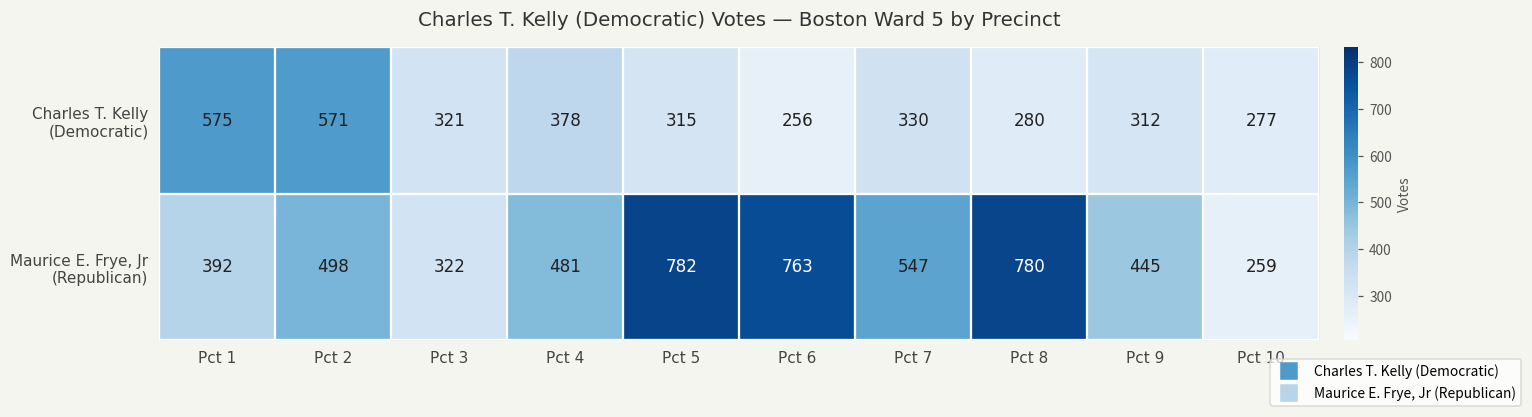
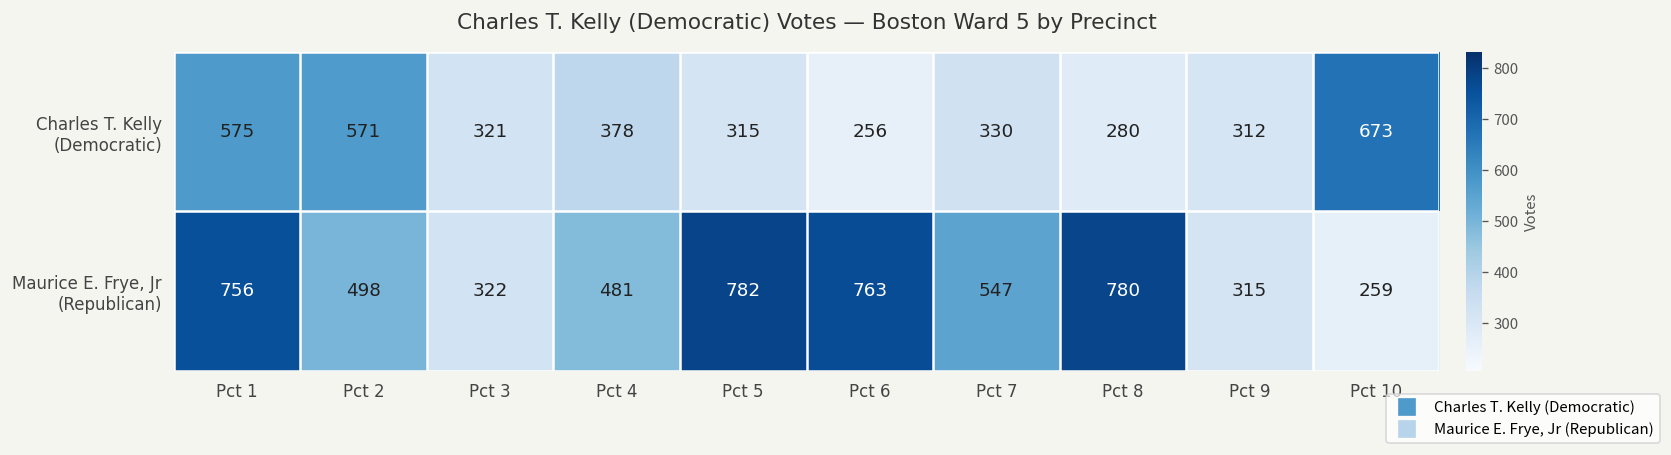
  {
    "Charles T. Kelly (Democratic)": {
      "Pct 1": 575,
      "Pct 2": 571,
      "Pct 3": 321,
      "Pct 4": 378,
      "Pct 5": 315,
      "Pct 6": 256,
      "Pct 7": 330,
      "Pct 8": 280,
      "Pct 9": 312,
-     "Pct 10": 277
+     "Pct 10": 673
    },
    "Maurice E. Frye, Jr (Republican)": {
-     "Pct 1": 392,
+     "Pct 1": 756,
      "Pct 2": 498,
      "Pct 3": 322,
      "Pct 4": 481,
      "Pct 5": 782,
      "Pct 6": 763,
      "Pct 7": 547,
      "Pct 8": 780,
-     "Pct 9": 445,
+     "Pct 9": 315,
      "Pct 10": 259
    }
  }
